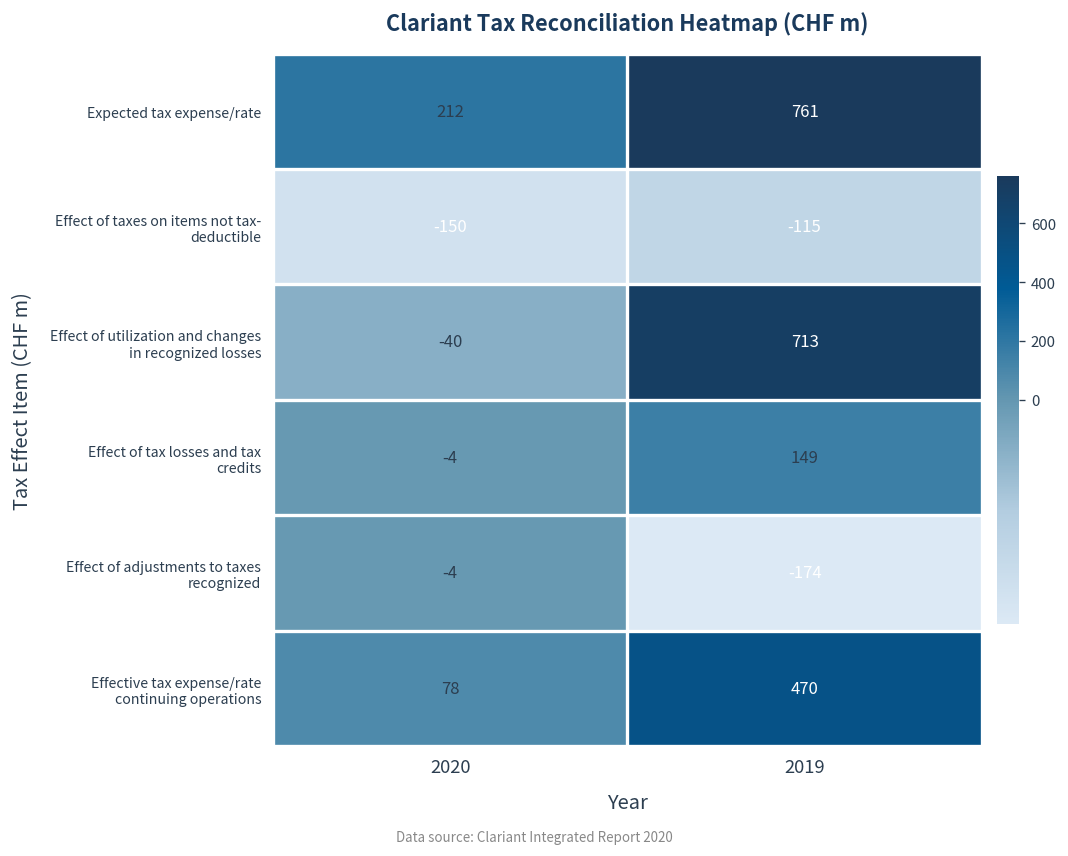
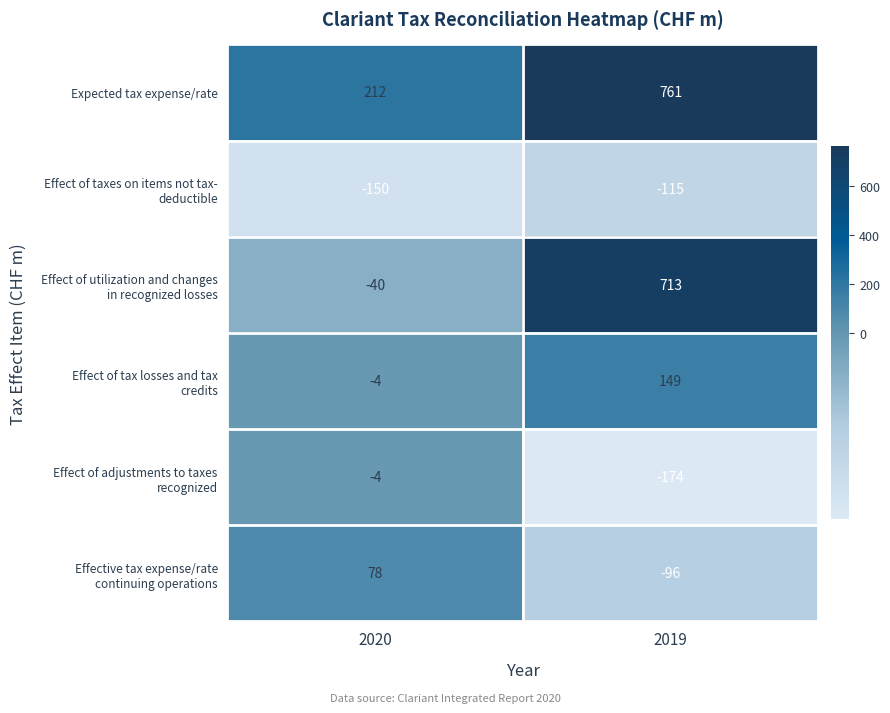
  {
    "Expected tax expense/rate": {
      "2020": 212,
      "2019": 761
    },
    "Effect of taxes on items not tax- deductible": {
      "2019": -115
    },
    "Effect of utilization and changes in recognized losses": {
      "2020": -40,
      "2019": 713
    },
    "Effect of tax losses and tax credits": {
      "2020": -4,
      "2019": 149
    },
    "Effect of adjustments to taxes recognized": {
      "2020": -4
    },
    "Effective tax expense/rate continuing operations": {
      "2020": 78,
-     "2019": 470
+     "2019": -96
    }
  }
